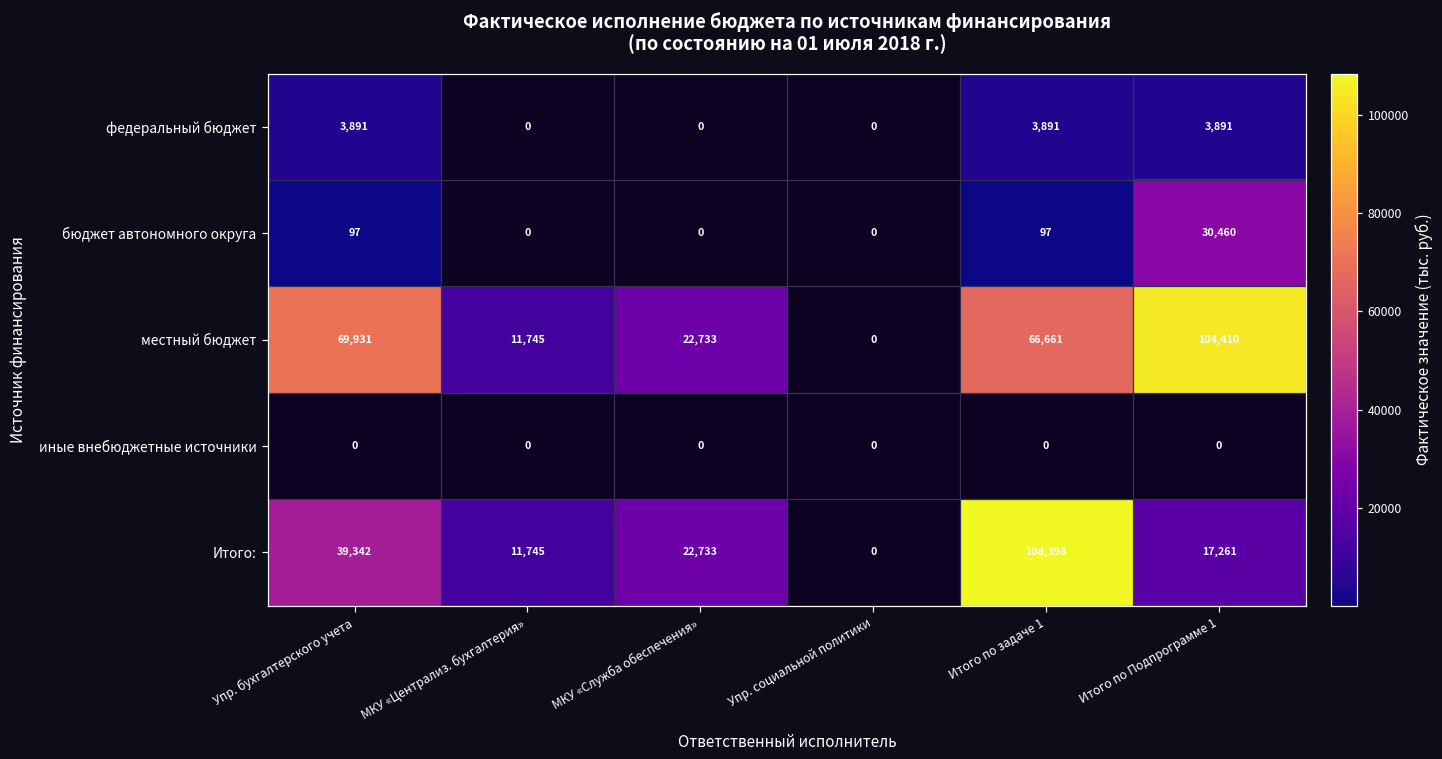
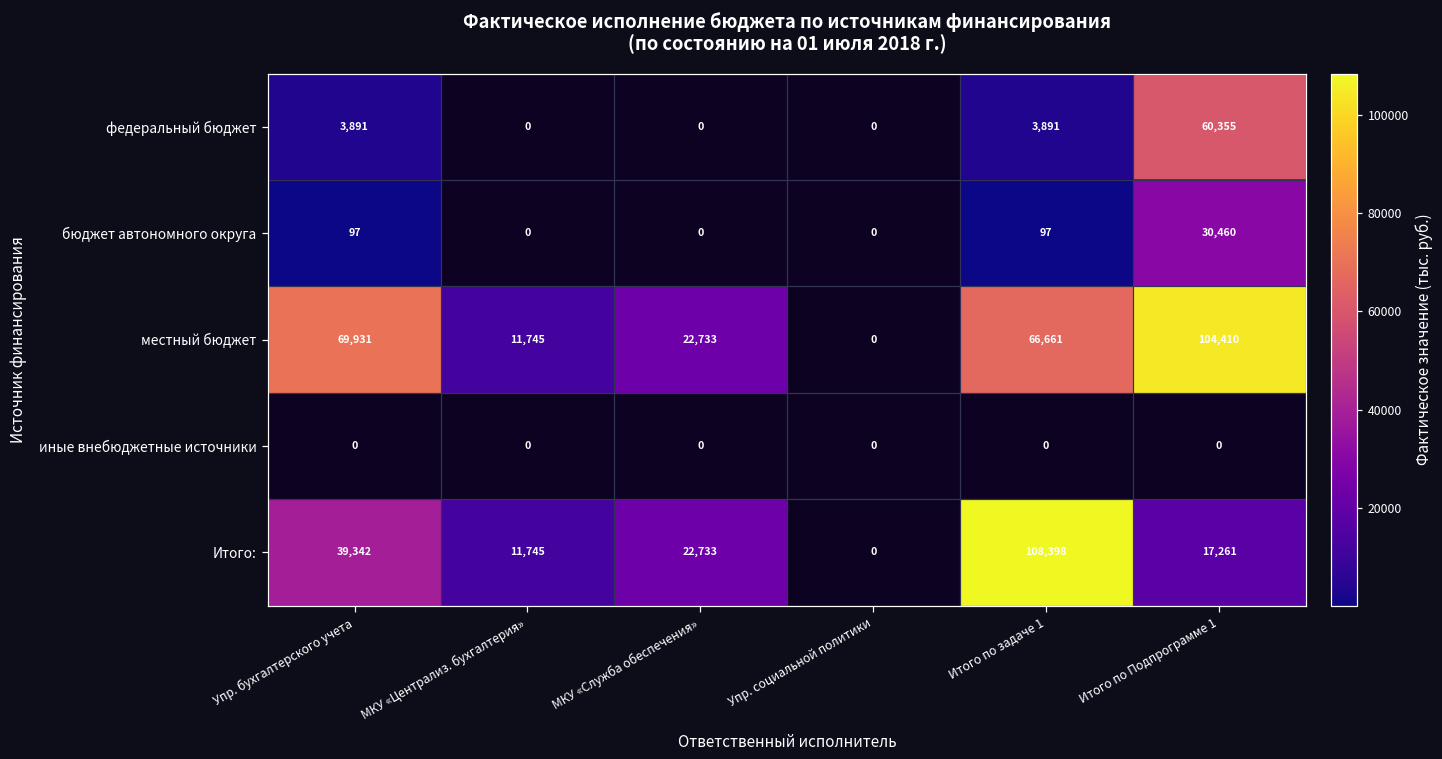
  {
    "федеральный бюджет": {
      "Упр. бухгалтерского учета": "3,891",
      "Итого по задаче 1": "3,891",
-     "Итого по Подпрограмме 1": "3,891"
+     "Итого по Подпрограмме 1": "60,355"
    },
    "бюджет автономного округа": {
      "Упр. бухгалтерского учета": "97",
      "Итого по задаче 1": "97",
      "Итого по Подпрограмме 1": "30,460"
    },
    "местный бюджет": {
      "Упр. бухгалтерского учета": "69,931",
      "МКУ «Централиз. бухгалтерия»": "11,745",
      "МКУ «Служба обеспечения»": "22,733",
      "Итого по задаче 1": "66,661",
      "Итого по Подпрограмме 1": "104,410"
    },
    "Итого:": {
      "Упр. бухгалтерского учета": "39,342",
      "МКУ «Централиз. бухгалтерия»": "11,745",
      "МКУ «Служба обеспечения»": "22,733",
      "Итого по задаче 1": "108,398",
      "Итого по Подпрограмме 1": "17,261"
    }
  }
